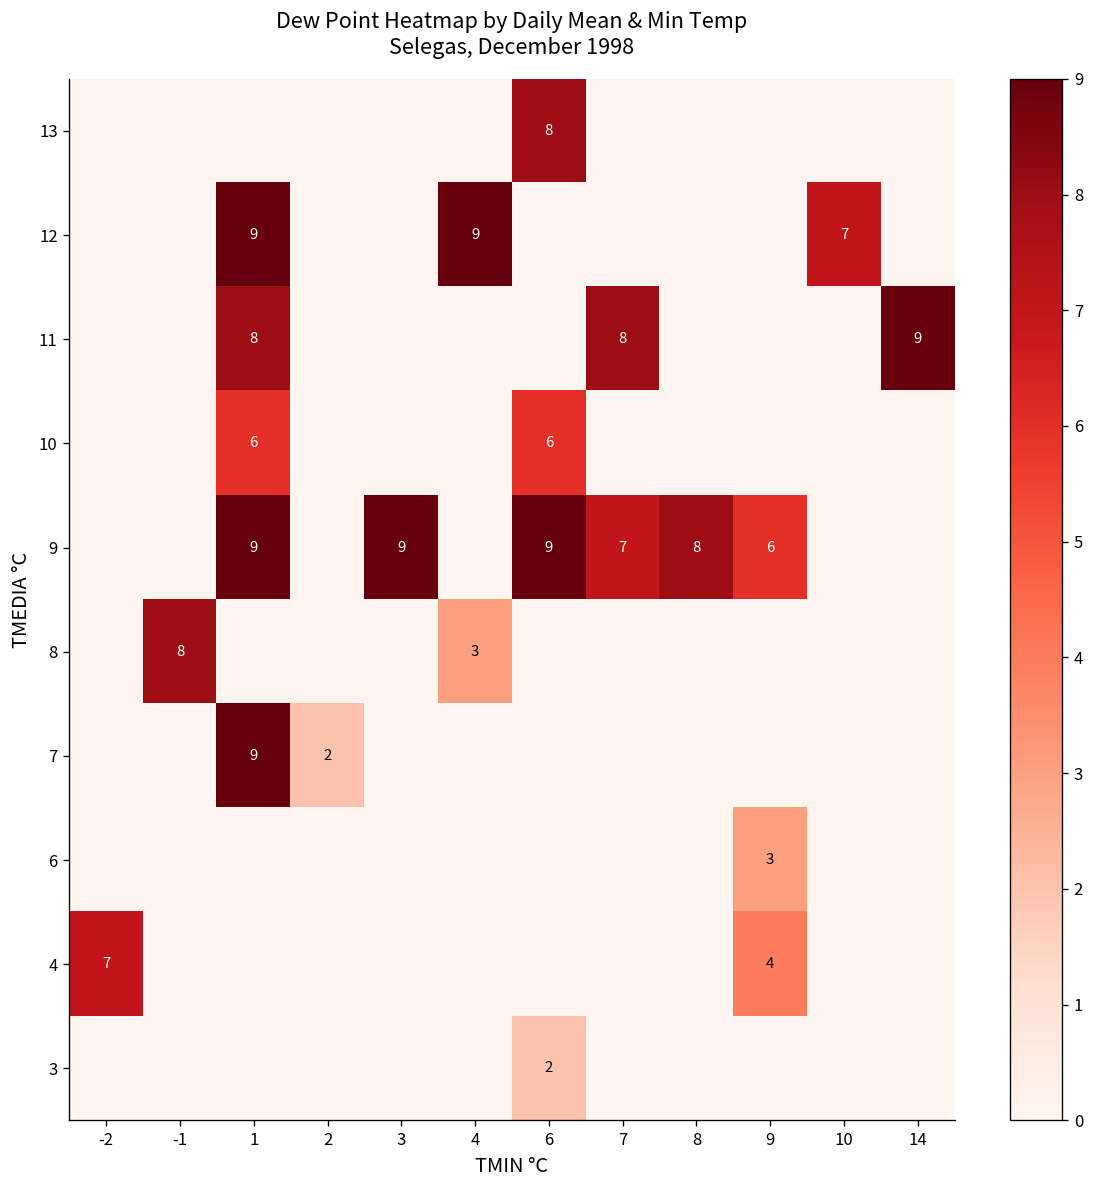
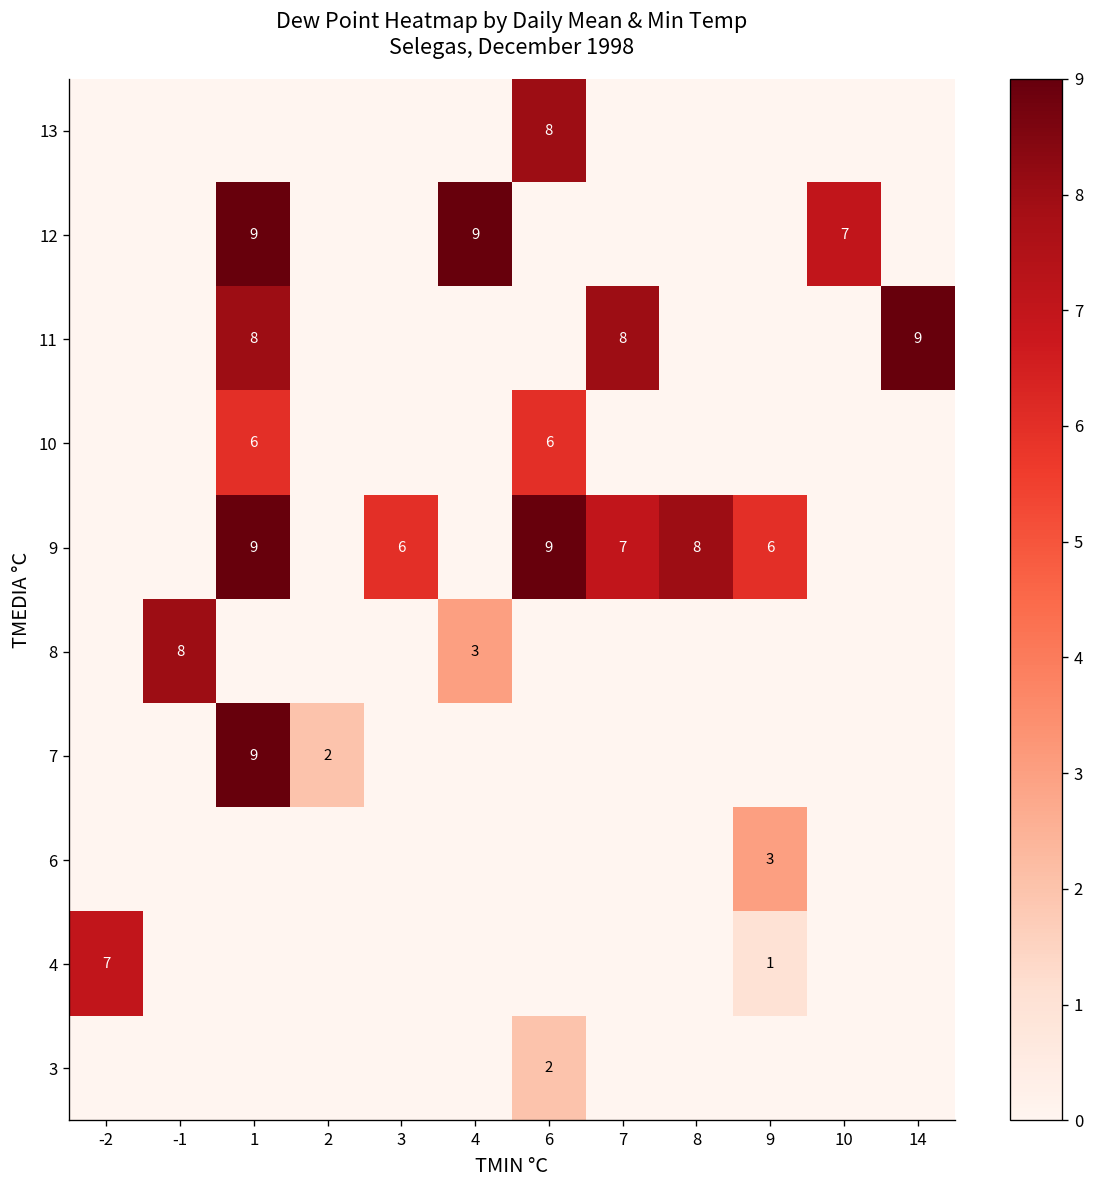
  {
    "13": {
      "6": 8
    },
    "12": {
      "1": 9,
      "4": 9,
      "10": 7
    },
    "11": {
      "1": 8,
      "7": 8,
      "14": 9
    },
    "10": {
      "1": 6,
      "6": 6
    },
    "9": {
      "1": 9,
-     "3": 9,
+     "3": 6,
      "6": 9,
      "7": 7,
      "8": 8,
      "9": 6
    },
    "8": {
      "-1": 8,
      "4": 3
    },
    "7": {
      "1": 9,
      "2": 2
    },
    "6": {
      "9": 3
    },
    "4": {
      "-2": 7,
-     "9": 4
+     "9": 1
    },
    "3": {
      "6": 2
    }
  }
